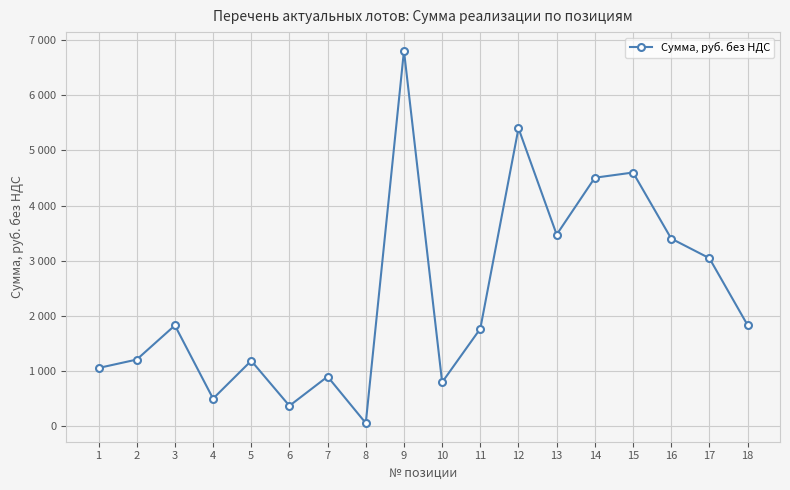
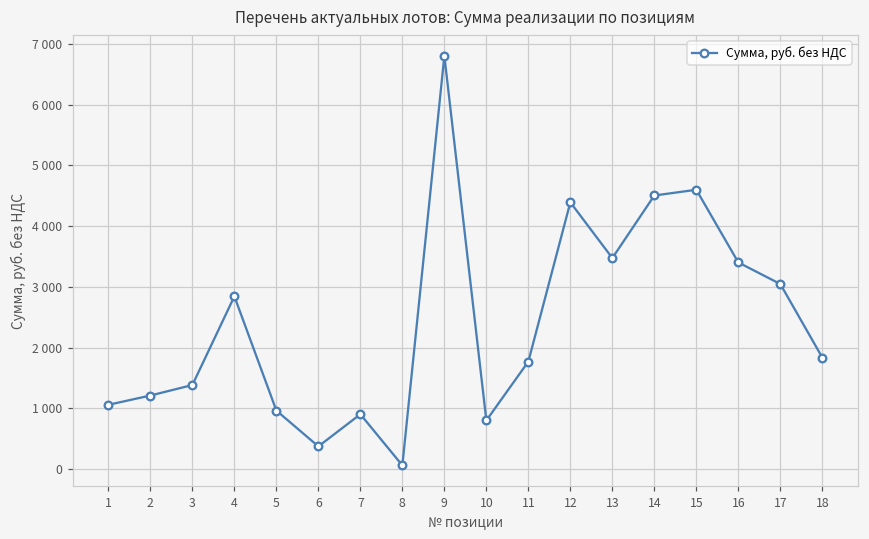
  {
    "1": 1100,
    "2": 1200,
-   "3": 1800,
-   "4": 500,
-   "5": 1200,
+   "3": 1400,
+   "4": 2800,
+   "5": 1000,
    "6": 400,
    "7": 900,
    "8": 100,
    "9": 6800,
    "10": 800,
    "11": 1800,
-   "12": 5400,
+   "12": 4400,
    "13": 3500,
    "14": 4500,
    "15": 4600,
    "16": 3400,
    "17": 3000,
    "18": 1800
  }
